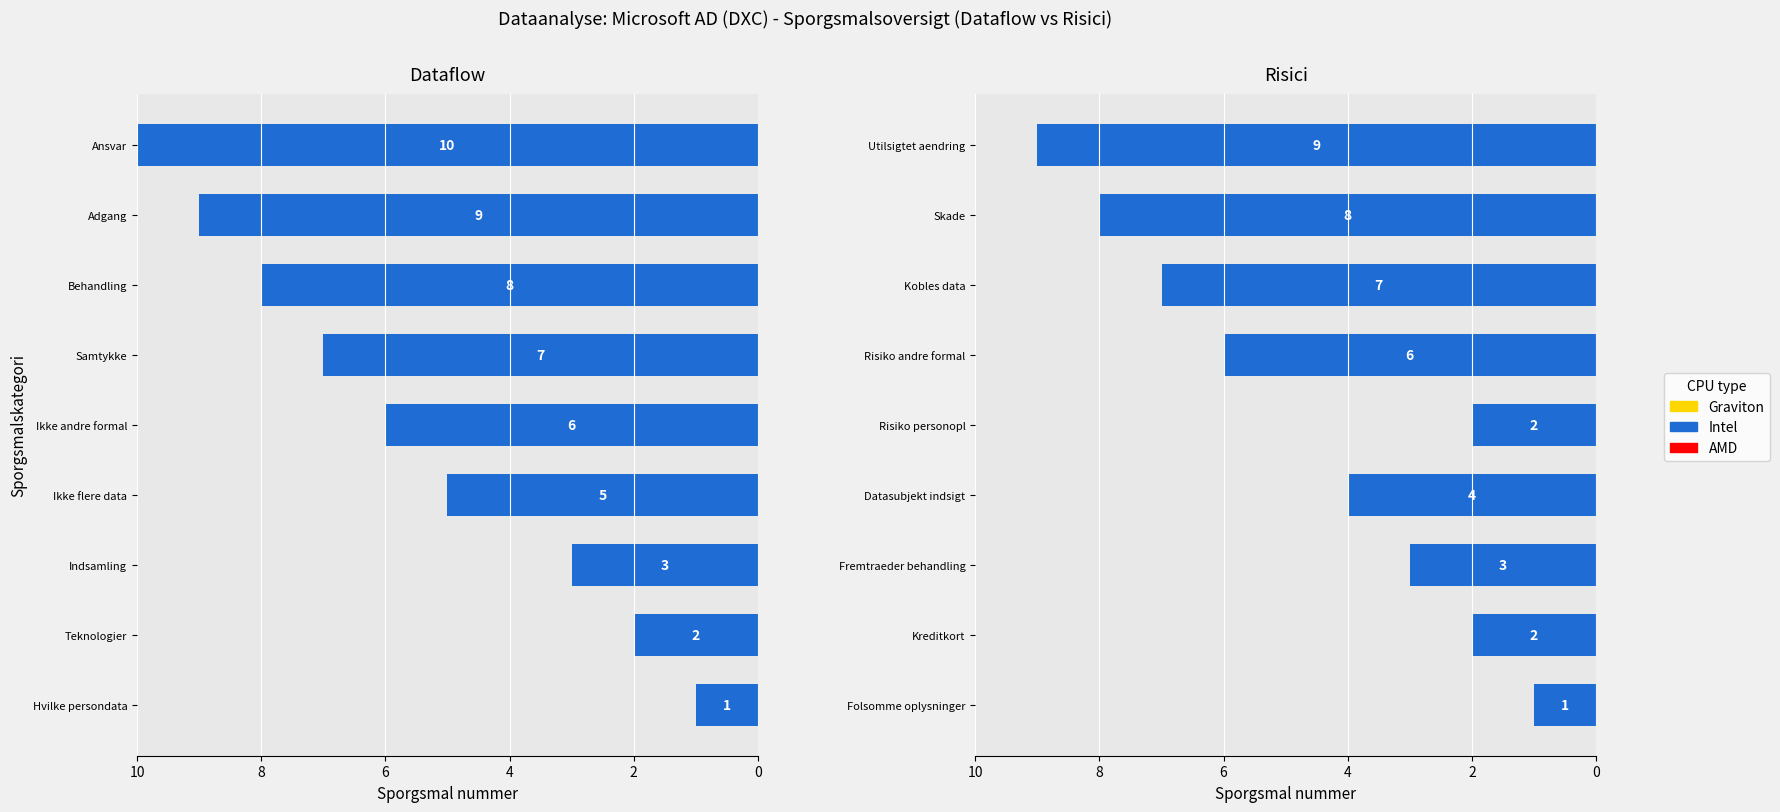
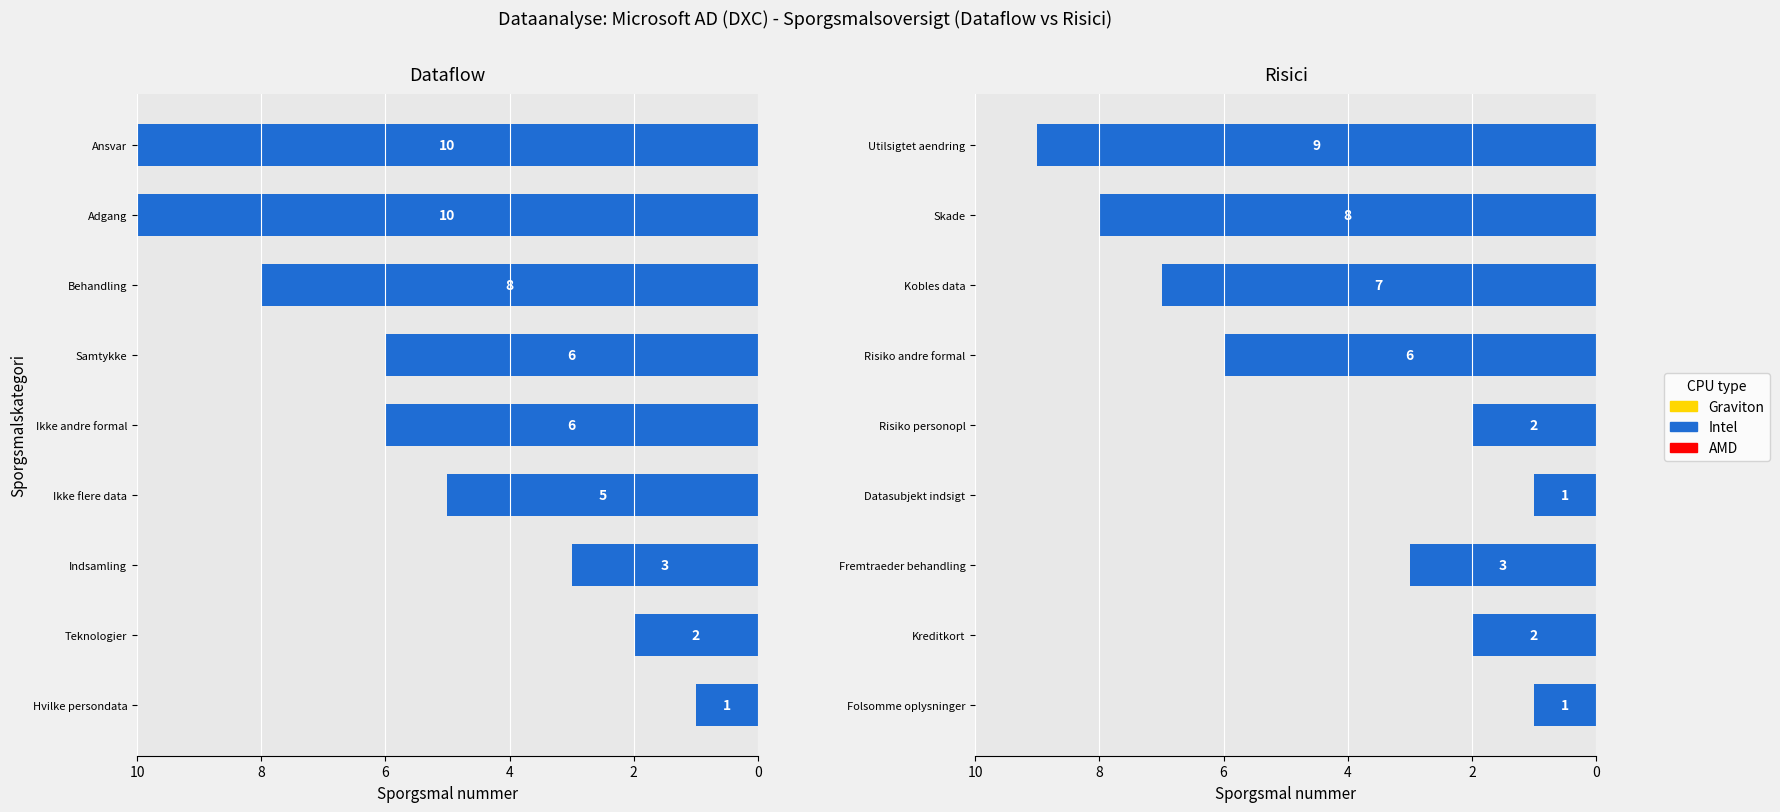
  {
    "Dataflow": {
      "Ansvar": 10,
-     "Adgang": 9,
+     "Adgang": 10,
      "Behandling": 8,
-     "Samtykke": 7,
+     "Samtykke": 6,
      "Ikke andre formal": 6,
      "Ikke flere data": 5,
      "Indsamling": 3,
      "Teknologier": 2,
      "Hvilke persondata": 1
    },
    "Risici": {
      "Utilsigtet aendring": 9,
      "Skade": 8,
      "Kobles data": 7,
      "Risiko andre formal": 6,
      "Risiko personopl": 2,
-     "Datasubjekt indsigt": 4,
+     "Datasubjekt indsigt": 1,
      "Fremtraeder behandling": 3,
      "Kreditkort": 2,
      "Folsomme oplysninger": 1
    }
  }
